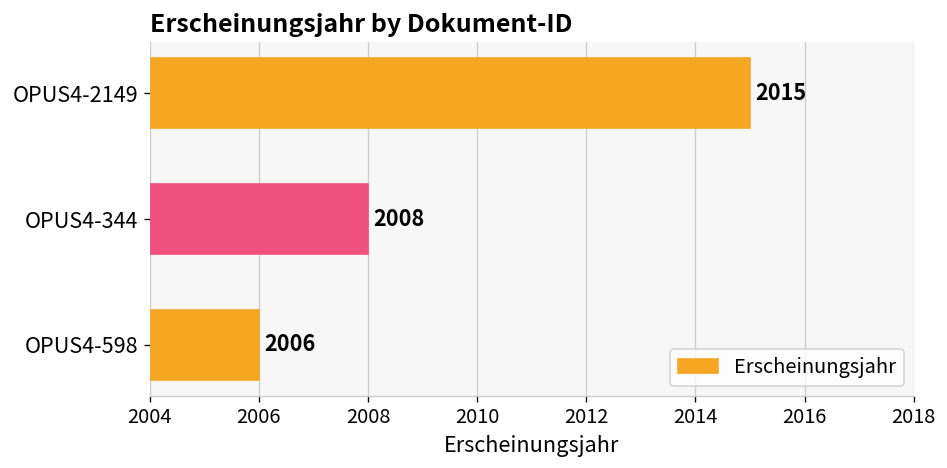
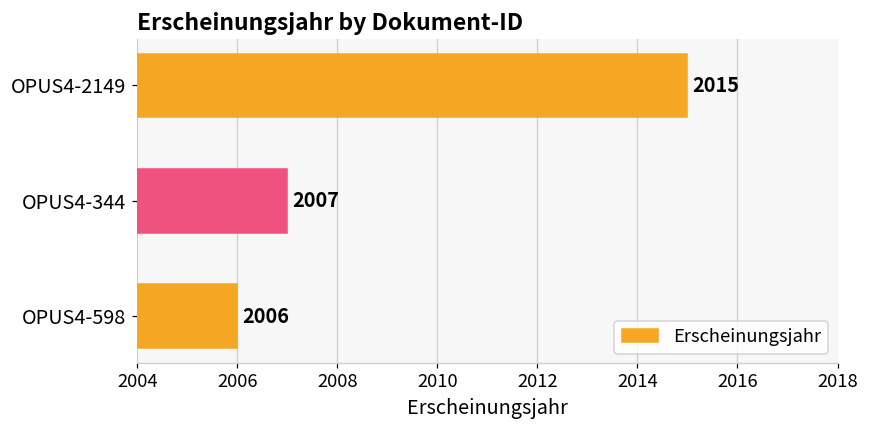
  {
    "OPUS4-2149": 2015,
-   "OPUS4-344": 2008,
+   "OPUS4-344": 2007,
    "OPUS4-598": 2006
  }
